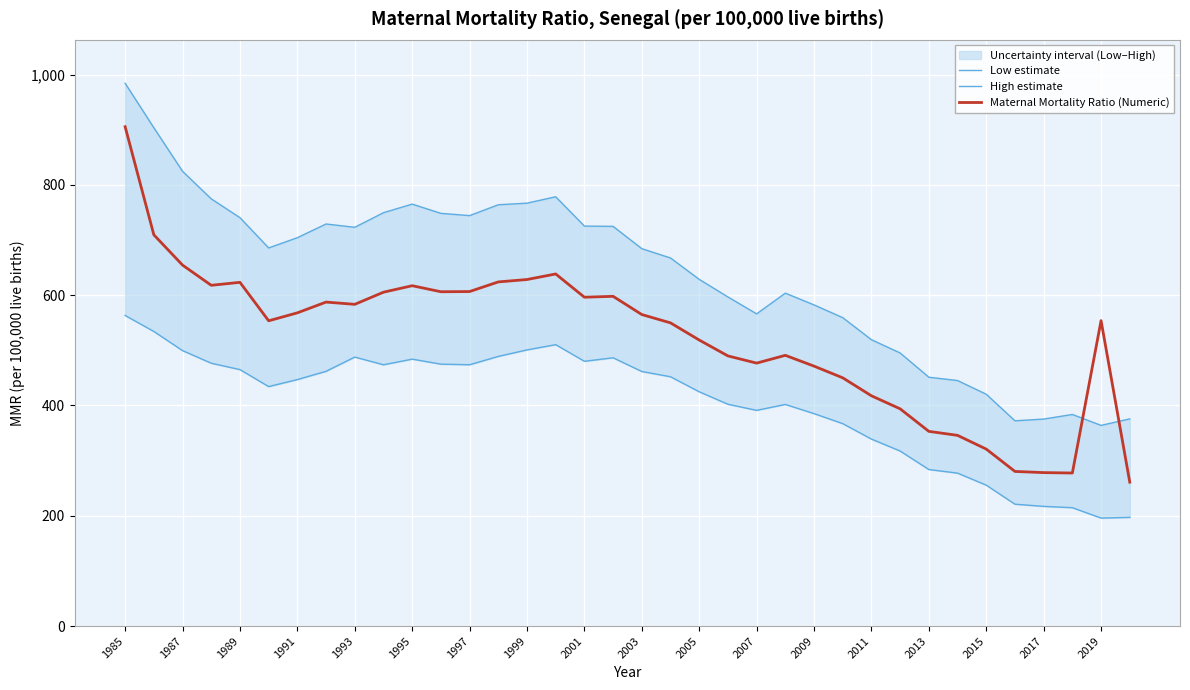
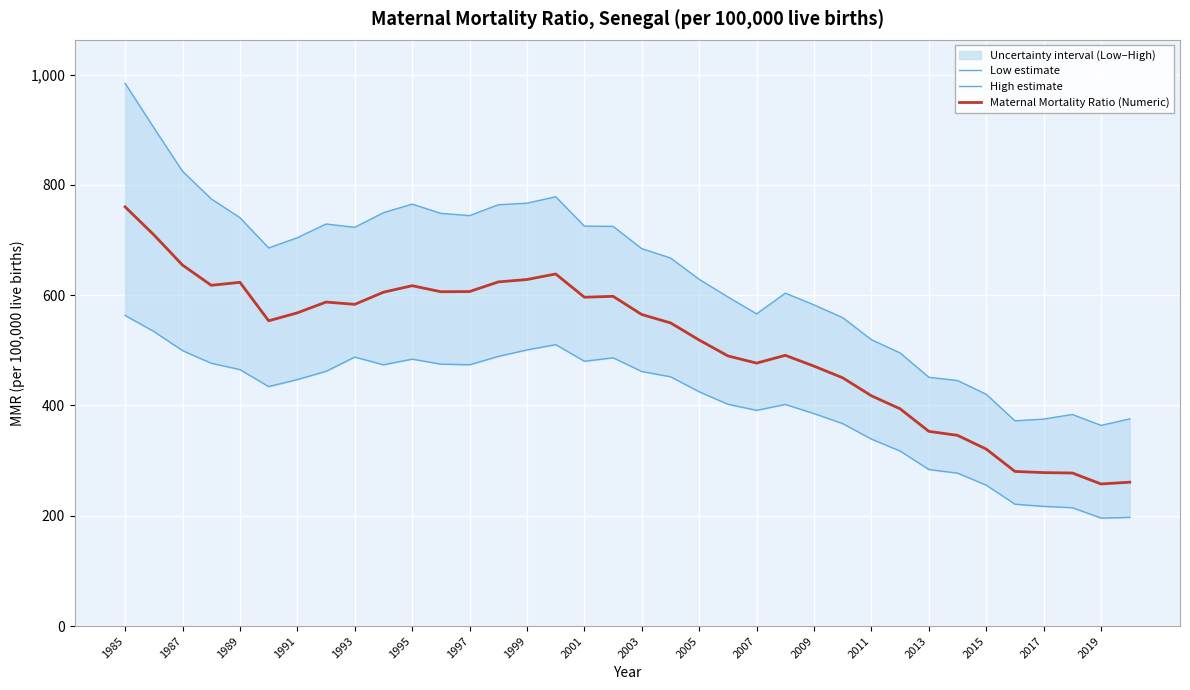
  {
    "Low estimate": {
      "1985": 560,
      "1987": 500,
      "1989": 460,
      "1991": 450,
      "1993": 490,
      "1995": 480,
      "1997": 470,
      "1999": 500,
      "2001": 480,
      "2003": 460,
      "2005": 420,
      "2007": 390,
      "2009": 390,
      "2011": 340,
      "2013": 280,
      "2015": 260,
      "2017": 220,
      "2019": 200
    },
    "Uncertainty interval (Low–High)": {
      "1985": 980,
      "1987": 820,
      "1989": 740,
      "1991": 700,
      "1993": 720,
      "1995": 770,
      "1997": 740,
      "1999": 770,
      "2001": 730,
      "2003": 680,
      "2005": 630,
      "2007": 570,
      "2009": 580,
      "2011": 520,
      "2013": 450,
      "2015": 420,
      "2017": 380,
      "2019": 360
    },
    "Maternal Mortality Ratio (Numeric)": {
-     "1985": 910,
+     "1985": 760,
      "1987": 650,
      "1989": 620,
      "1991": 570,
      "1993": 580,
      "1995": 620,
      "1997": 610,
      "1999": 630,
      "2001": 600,
      "2003": 560,
      "2005": 520,
      "2007": 480,
      "2009": 470,
      "2011": 420,
      "2013": 350,
      "2015": 320,
      "2017": 280,
-     "2019": 550
+     "2019": 260
    }
  }
